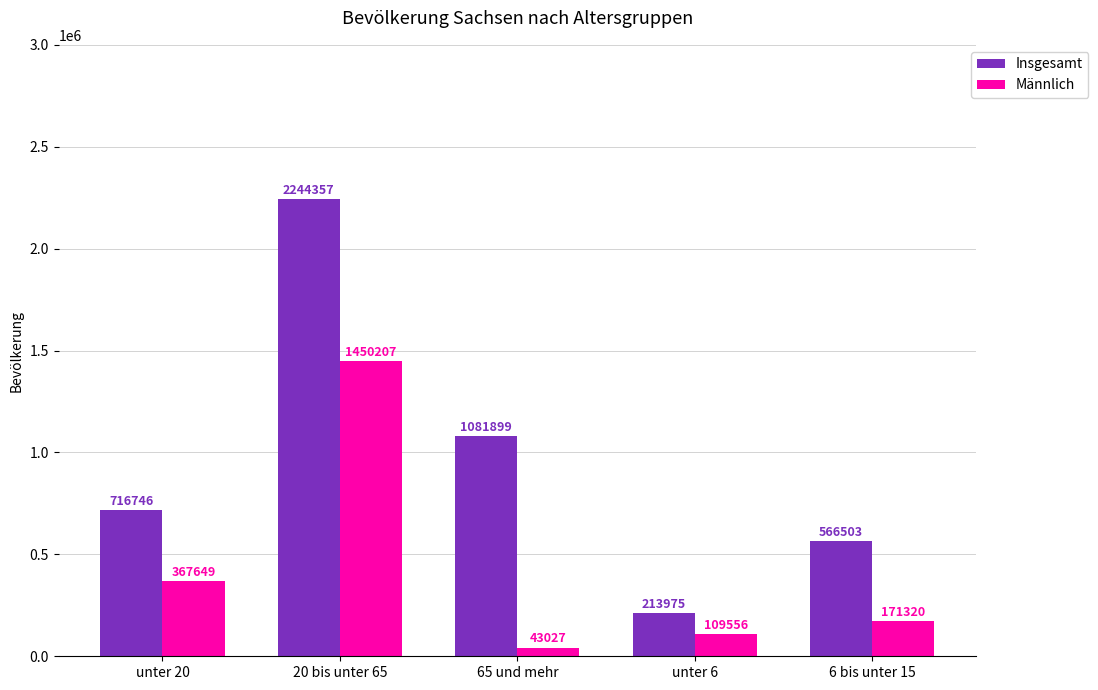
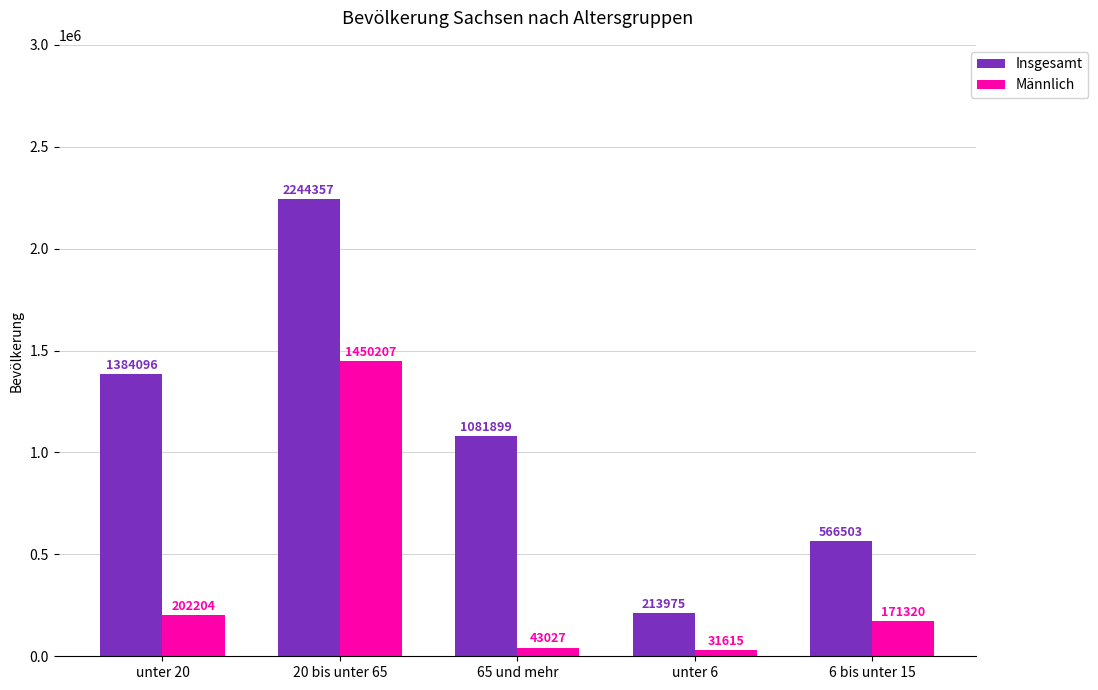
  {
    "Insgesamt": {
-     "unter 20": 716746,
+     "unter 20": 1384096,
      "20 bis unter 65": 2244357,
      "65 und mehr": 1081899,
      "unter 6": 213975,
      "6 bis unter 15": 566503
    },
    "Männlich": {
-     "unter 20": 367649,
+     "unter 20": 202204,
      "20 bis unter 65": 1450207,
      "65 und mehr": 43027,
-     "unter 6": 109556,
+     "unter 6": 31615,
      "6 bis unter 15": 171320
    }
  }
